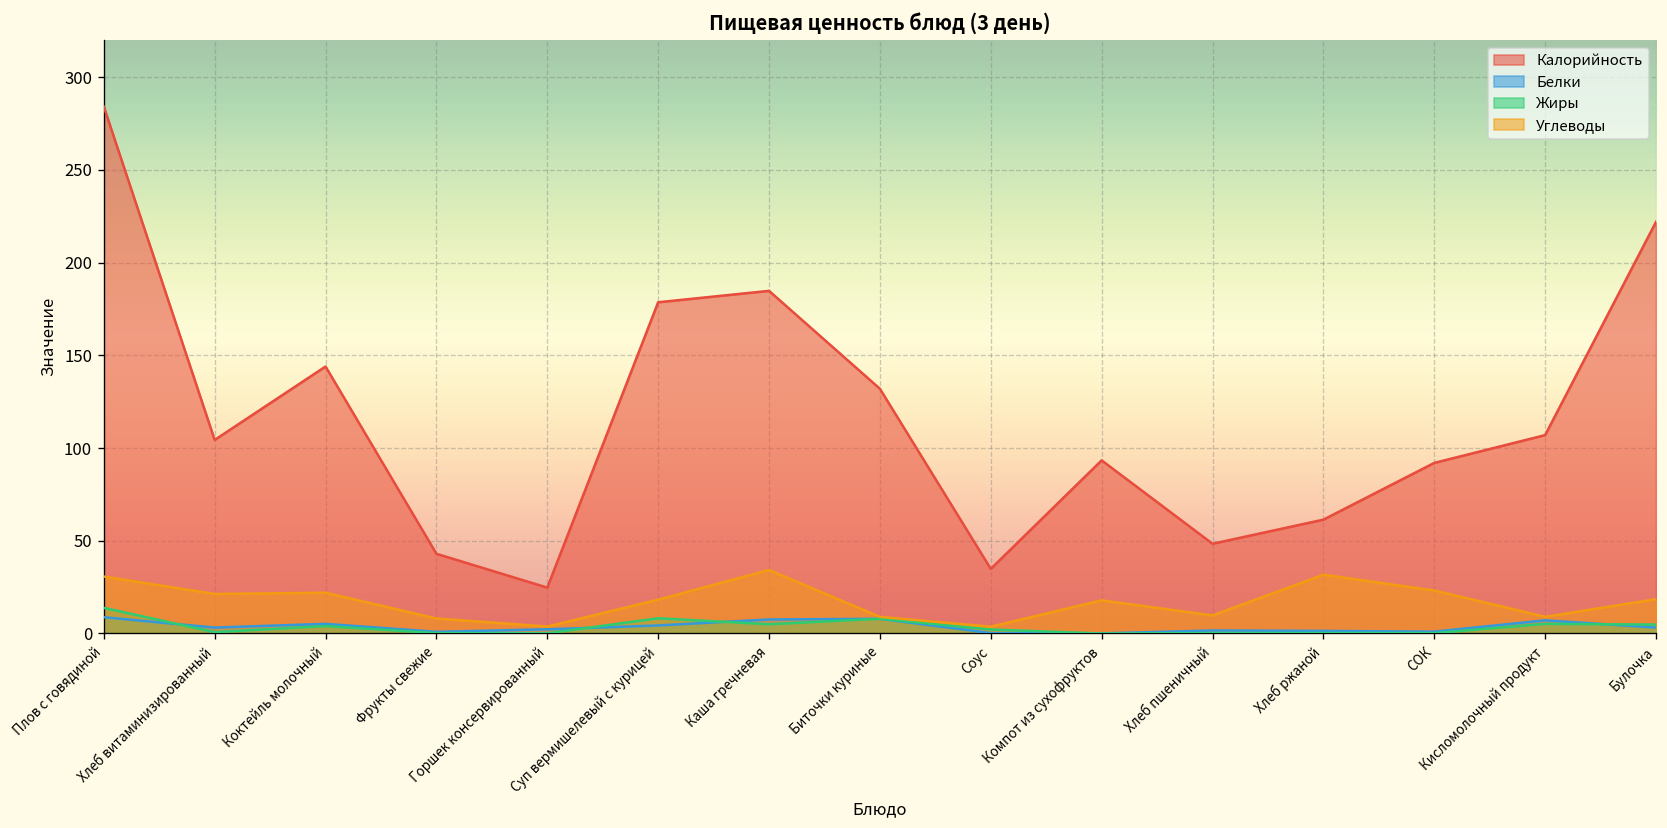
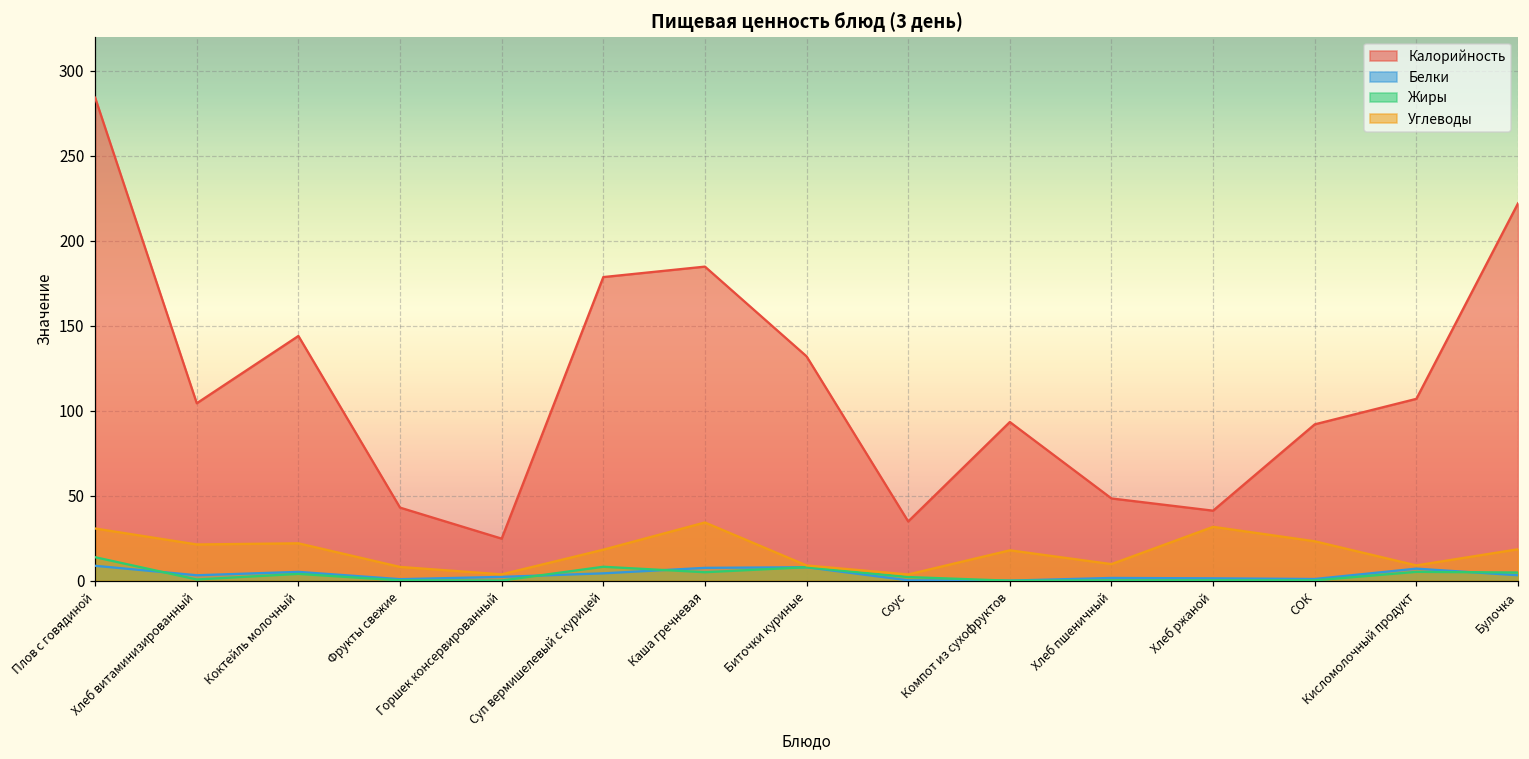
  {
    "Калорийность": {
      "Плов с говядиной": 284,
      "Хлеб витаминизированный": 104,
      "Коктейль молочный": 144,
      "Фрукты свежие": 43,
      "Горшек консервированный": 25,
      "Суп вермишелевый с курицей": 179,
      "Каша гречневая": 185,
      "Биточки куриные": 132,
      "Соус": 35,
      "Компот из сухофруктов": 93,
      "Хлеб пшеничный": 48,
-     "Хлеб ржаной": 61,
+     "Хлеб ржаной": 41,
      "СОК": 92,
      "Кисломолочный продукт": 107,
      "Булочка": 222
    },
    "Белки": {
      "Плов с говядиной": 9,
      "Хлеб витаминизированный": 3,
      "Суп вермишелевый с курицей": 4,
      "Каша гречневая": 8,
      "Соус": 0,
      "Кисломолочный продукт": 7
    },
    "Жиры": {
      "Плов с говядиной": 14,
      "Хлеб витаминизированный": 1,
      "Горшек консервированный": 0,
      "Суп вермишелевый с курицей": 8,
      "Каша гречневая": 5,
      "Кисломолочный продукт": 5
    },
    "Углеводы": {
      "Плов с говядиной": 31,
      "Хлеб витаминизированный": 21,
      "Коктейль молочный": 22,
      "Фрукты свежие": 8,
      "Суп вермишелевый с курицей": 18,
      "Каша гречневая": 34,
      "Компот из сухофруктов": 18,
      "Хлеб пшеничный": 10,
      "Хлеб ржаной": 32,
      "СОК": 23,
      "Кисломолочный продукт": 9,
      "Булочка": 19
    }
  }
